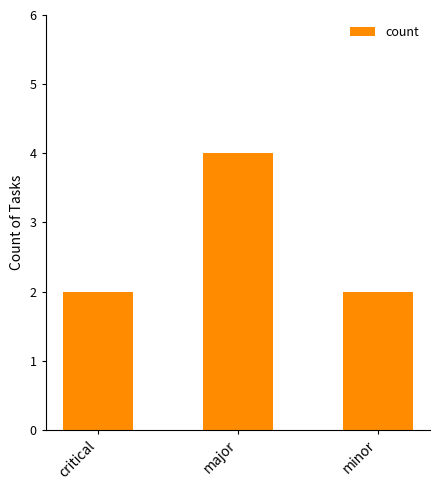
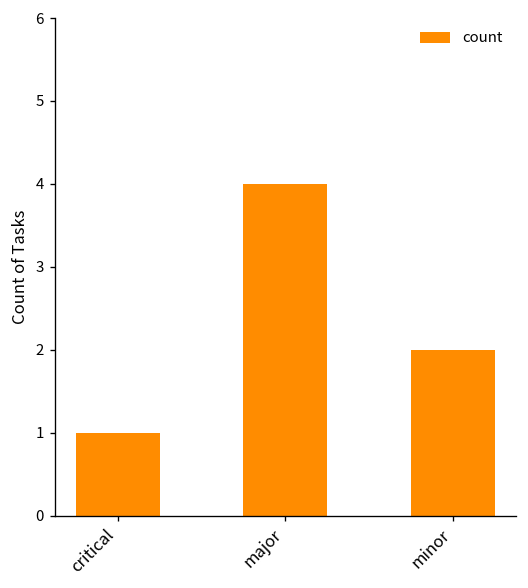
  {
-   "critical": 2,
+   "critical": 1,
    "major": 4,
    "minor": 2
  }
